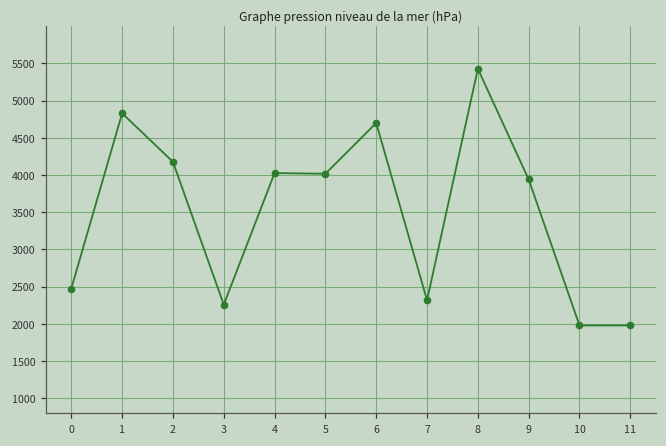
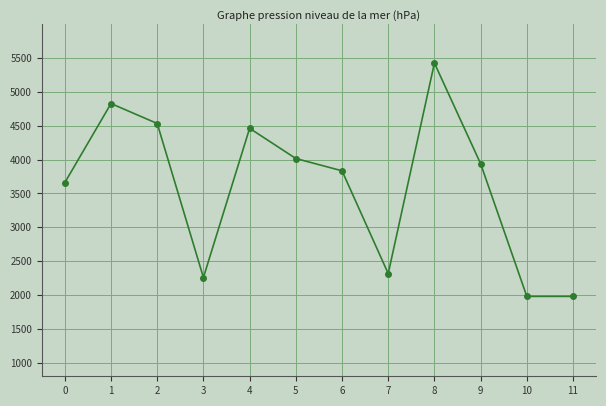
  {
-   "0": 2500,
+   "0": 3700,
    "1": 4800,
-   "2": 4200,
+   "2": 4500,
    "3": 2300,
-   "4": 4000,
+   "4": 4500,
    "5": 4000,
-   "6": 4700,
+   "6": 3800,
    "7": 2300,
    "8": 5400,
    "9": 3900,
    "10": 2000,
    "11": 2000
  }
